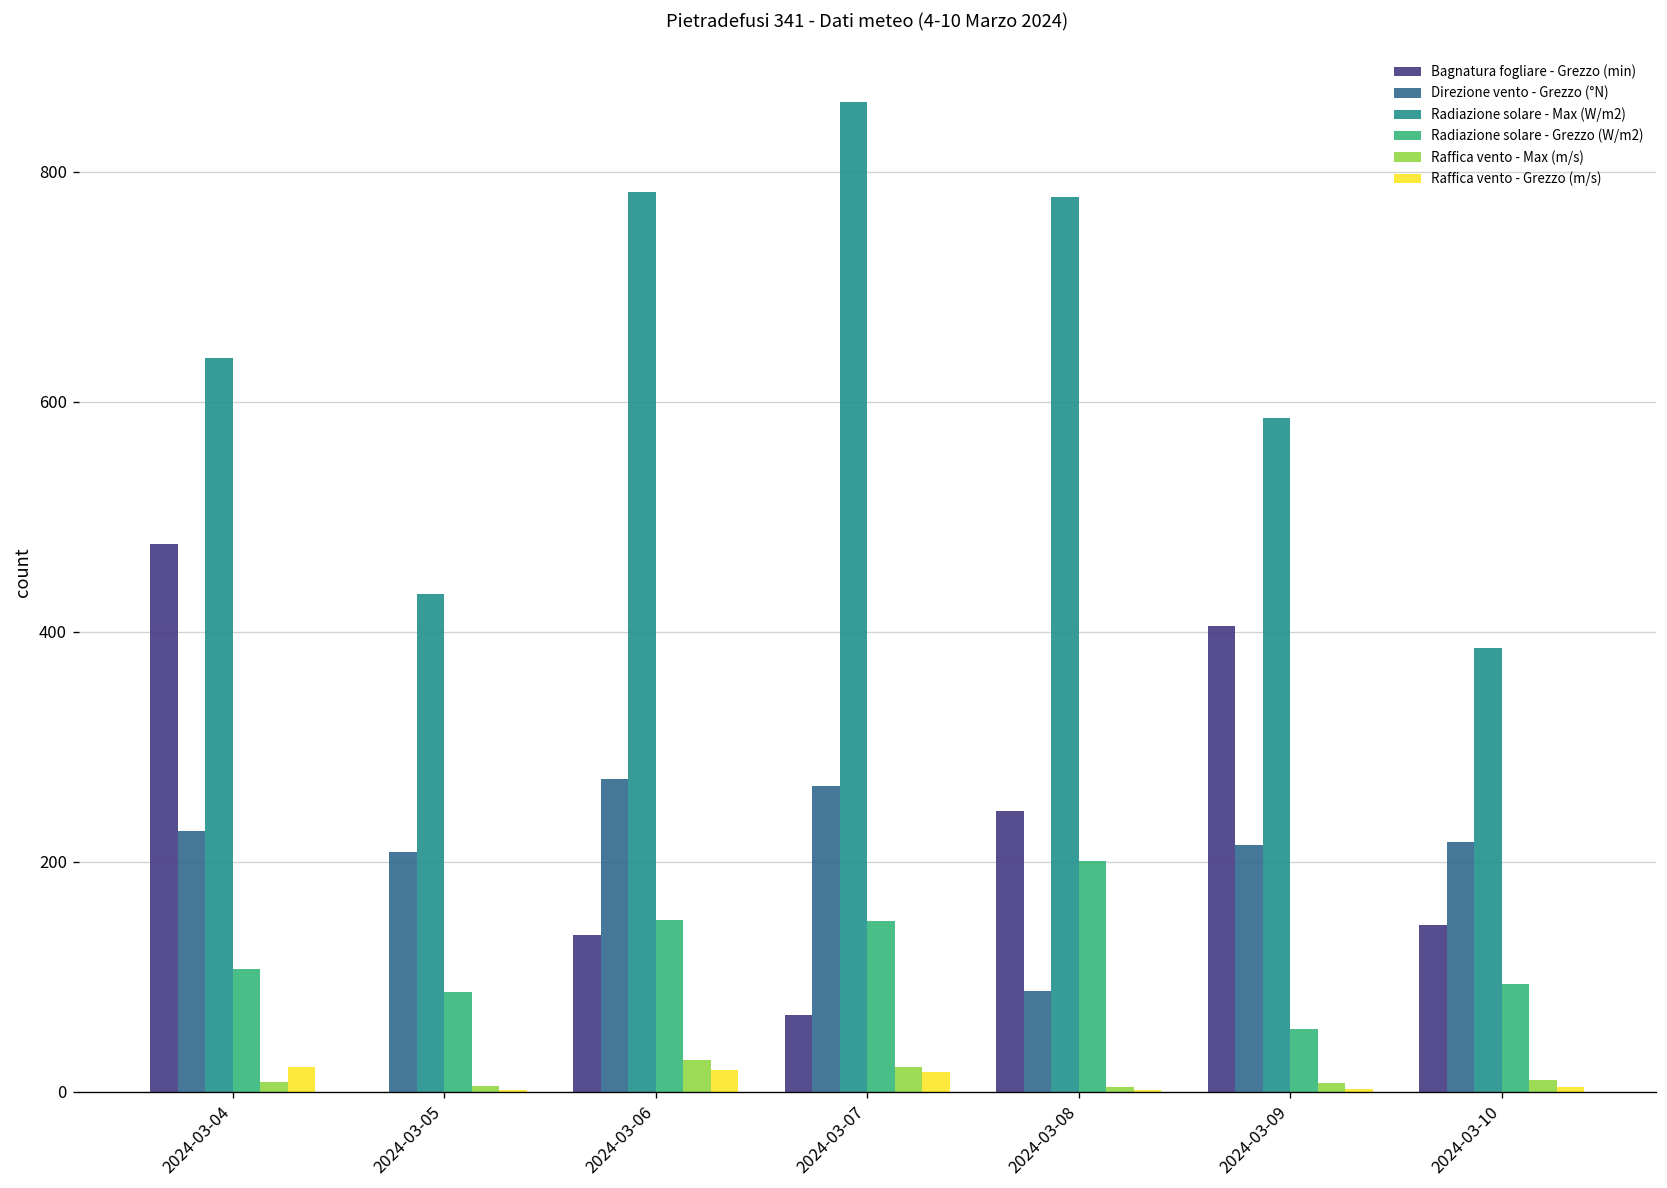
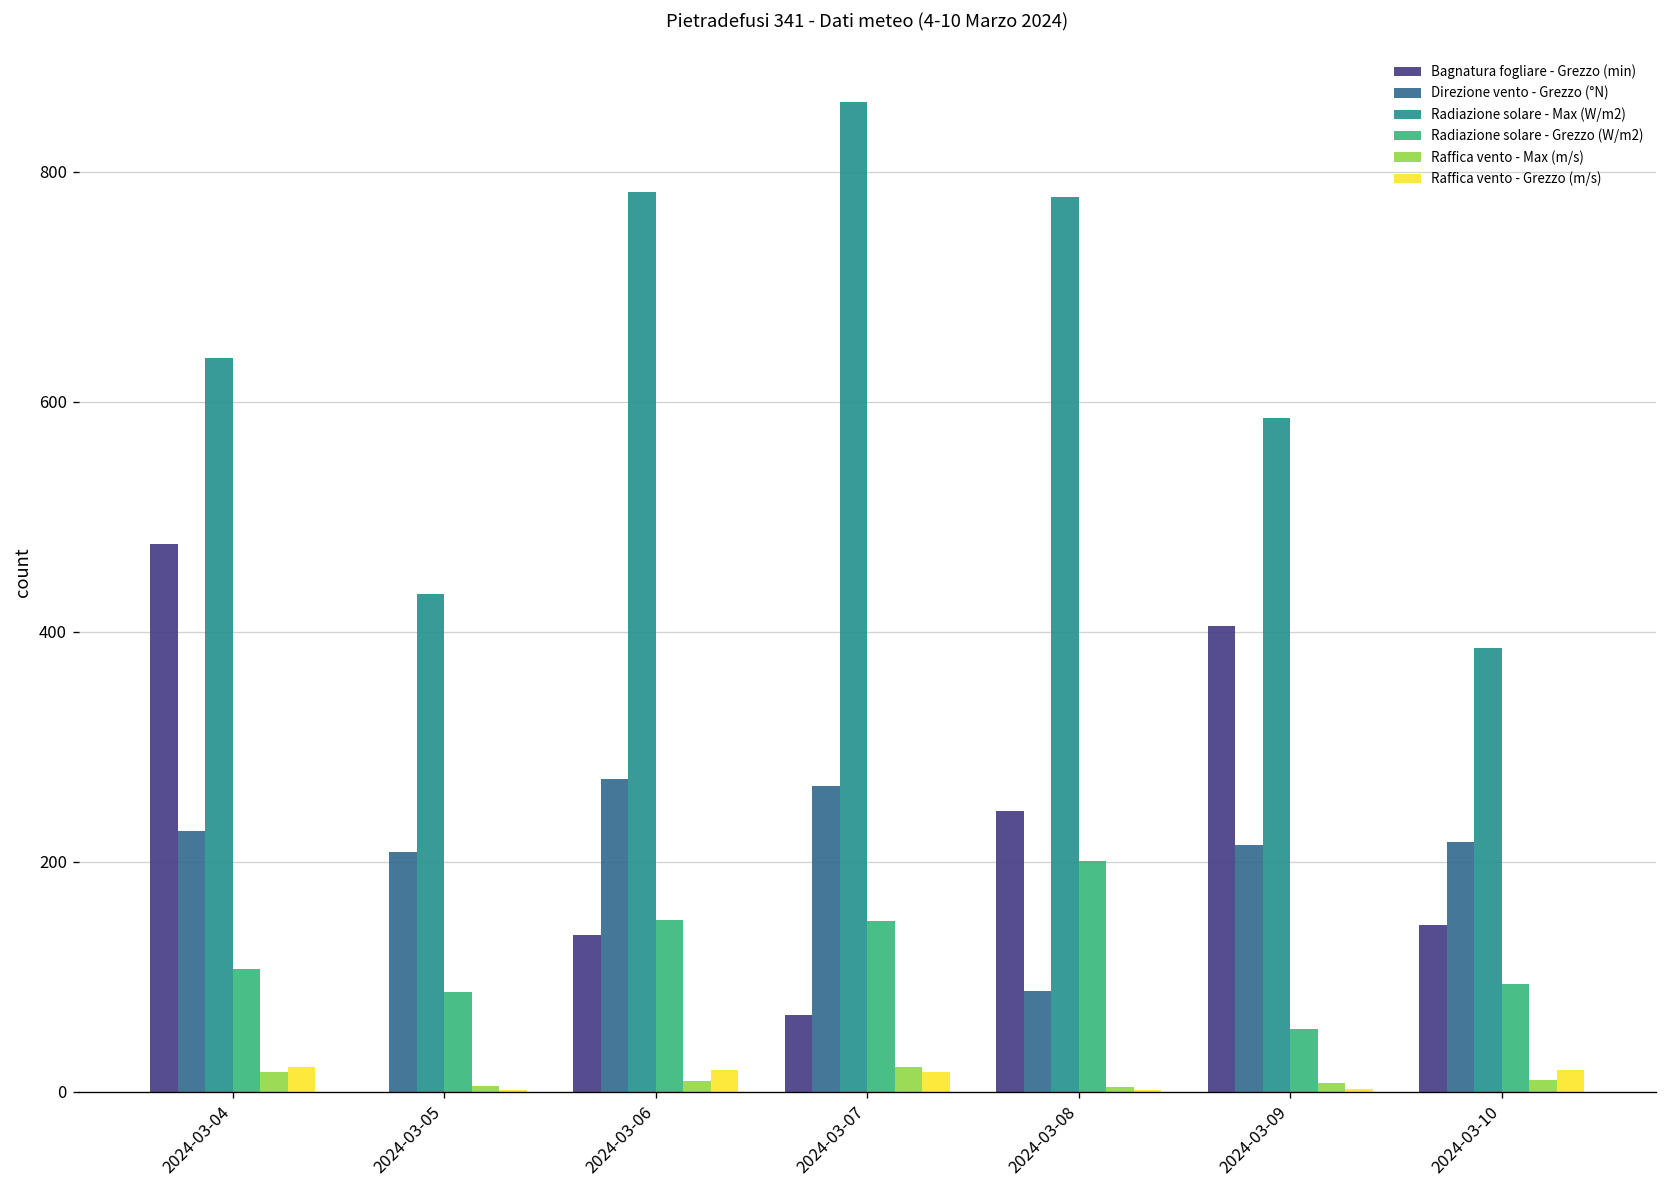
  {
    "Raffica vento - Max (m/s)": {
-     "2024-03-04": 10,
+     "2024-03-04": 20,
      "2024-03-05": 10,
-     "2024-03-06": 30,
+     "2024-03-06": 10,
      "2024-03-07": 20,
      "2024-03-08": 0,
      "2024-03-09": 10,
      "2024-03-10": 10
    },
    "Raffica vento - Grezzo (m/s)": {
      "2024-03-04": 20,
      "2024-03-06": 20,
      "2024-03-07": 20,
-     "2024-03-10": 0
+     "2024-03-10": 20
    }
  }
